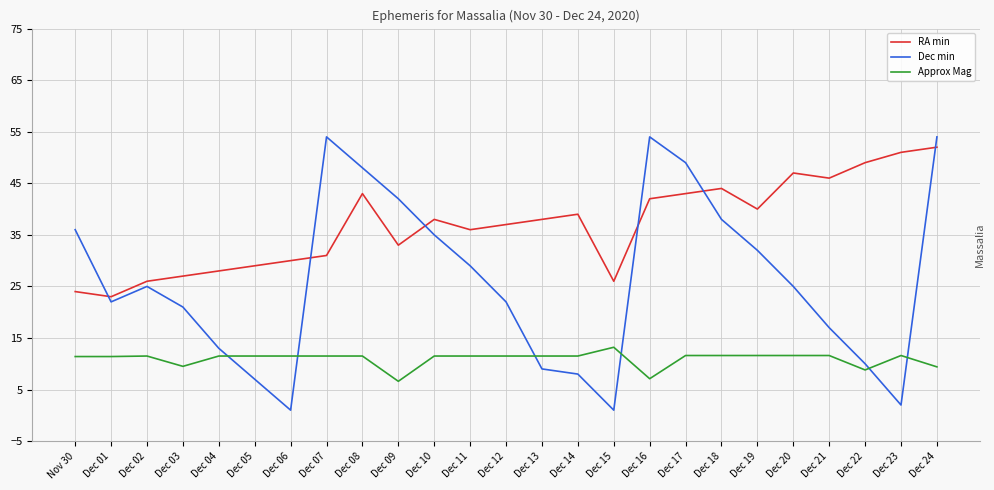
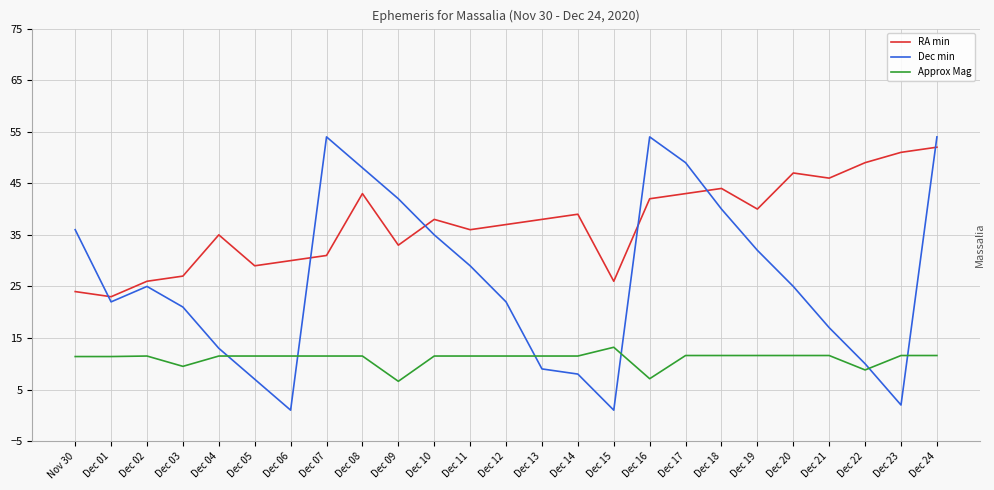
  {
    "RA min": {
      "Nov 30": 24,
      "Dec 01": 23,
      "Dec 02": 26,
      "Dec 03": 27,
-     "Dec 04": 28,
+     "Dec 04": 35,
      "Dec 05": 29,
      "Dec 06": 30,
      "Dec 07": 31,
      "Dec 08": 43,
      "Dec 09": 33,
      "Dec 10": 38,
      "Dec 11": 36,
      "Dec 12": 37,
      "Dec 13": 38,
      "Dec 14": 39,
      "Dec 15": 26,
      "Dec 16": 42,
      "Dec 17": 43,
      "Dec 18": 44,
      "Dec 19": 40,
      "Dec 20": 47,
      "Dec 21": 46,
      "Dec 22": 49,
      "Dec 23": 51,
      "Dec 24": 52
    },
    "Dec min": {
      "Nov 30": 36,
      "Dec 01": 22,
      "Dec 02": 25,
      "Dec 03": 21,
      "Dec 04": 13,
      "Dec 05": 7,
      "Dec 06": 1,
      "Dec 07": 54,
      "Dec 08": 48,
      "Dec 09": 42,
      "Dec 10": 35,
      "Dec 11": 29,
      "Dec 12": 22,
      "Dec 13": 9,
      "Dec 14": 8,
      "Dec 15": 1,
      "Dec 16": 54,
      "Dec 17": 49,
-     "Dec 18": 38,
+     "Dec 18": 40,
      "Dec 19": 32,
      "Dec 20": 25,
      "Dec 21": 17,
      "Dec 22": 10,
      "Dec 23": 2,
      "Dec 24": 54
    },
    "Approx Mag": {
      "Nov 30": 11,
      "Dec 01": 11,
      "Dec 02": 12,
      "Dec 03": 10,
      "Dec 04": 12,
      "Dec 05": 12,
      "Dec 06": 12,
      "Dec 07": 12,
      "Dec 08": 12,
      "Dec 09": 7,
      "Dec 10": 12,
      "Dec 11": 12,
      "Dec 12": 12,
      "Dec 13": 12,
      "Dec 14": 12,
      "Dec 15": 13,
      "Dec 16": 7,
      "Dec 17": 12,
      "Dec 18": 12,
      "Dec 19": 12,
      "Dec 20": 12,
      "Dec 21": 12,
      "Dec 22": 9,
      "Dec 23": 12,
-     "Dec 24": 9
+     "Dec 24": 12
    }
  }
